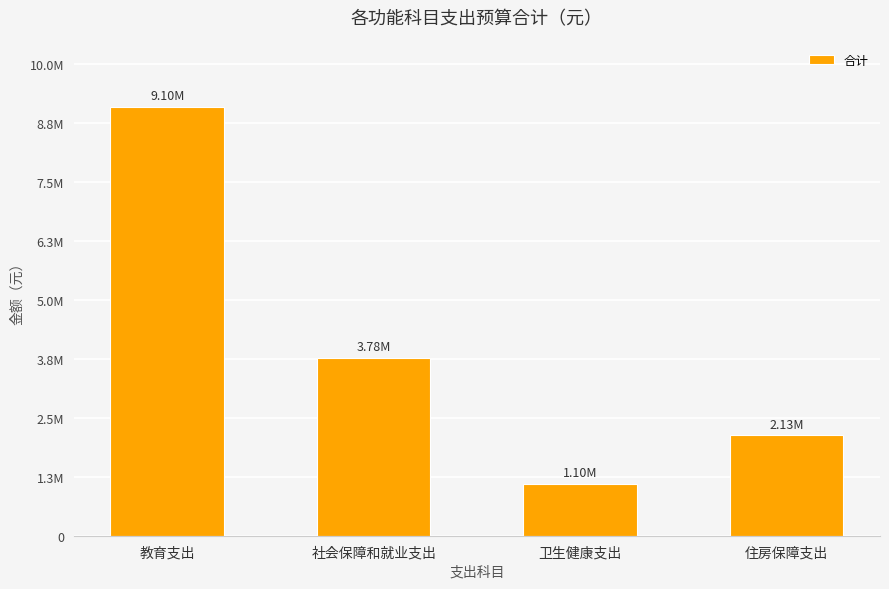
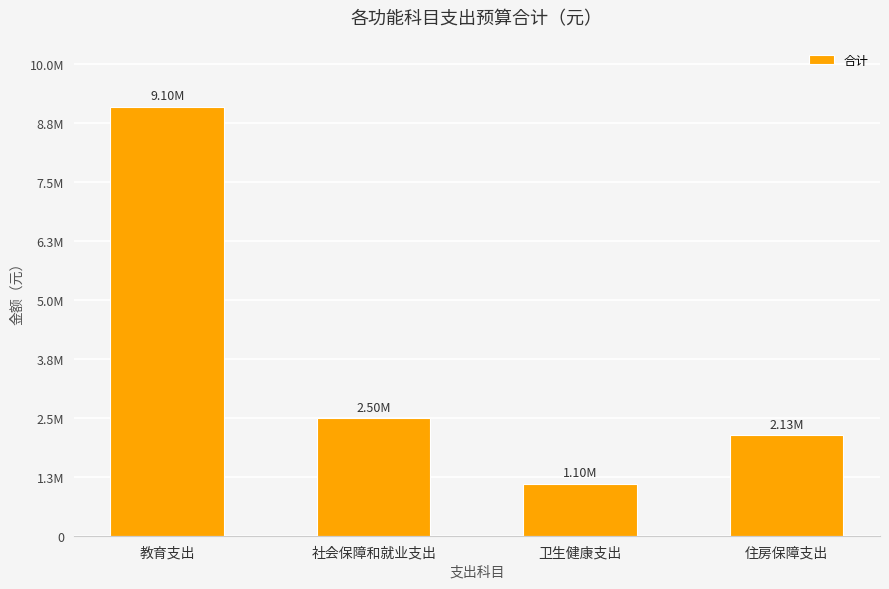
  {
    "教育支出": "9.10M",
-   "社会保障和就业支出": "3.78M",
+   "社会保障和就业支出": "2.50M",
    "卫生健康支出": "1.10M",
    "住房保障支出": "2.13M"
  }
